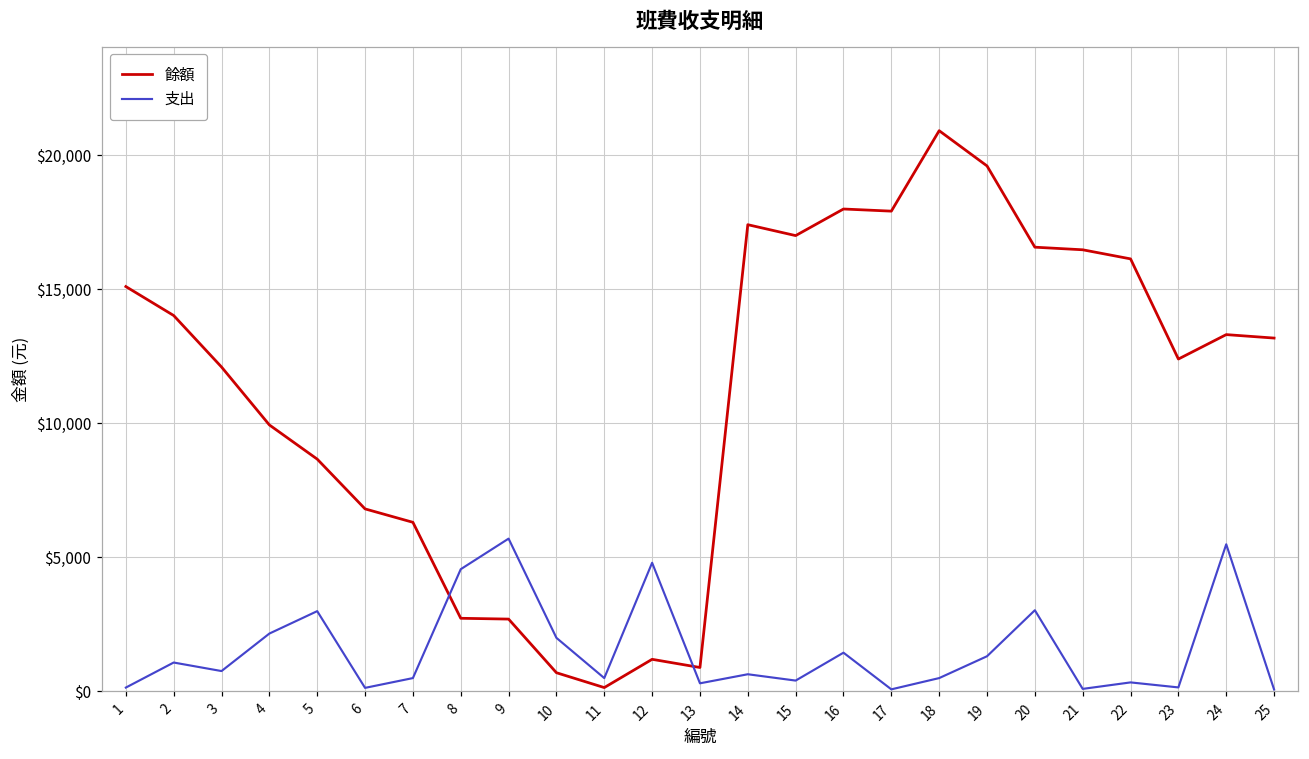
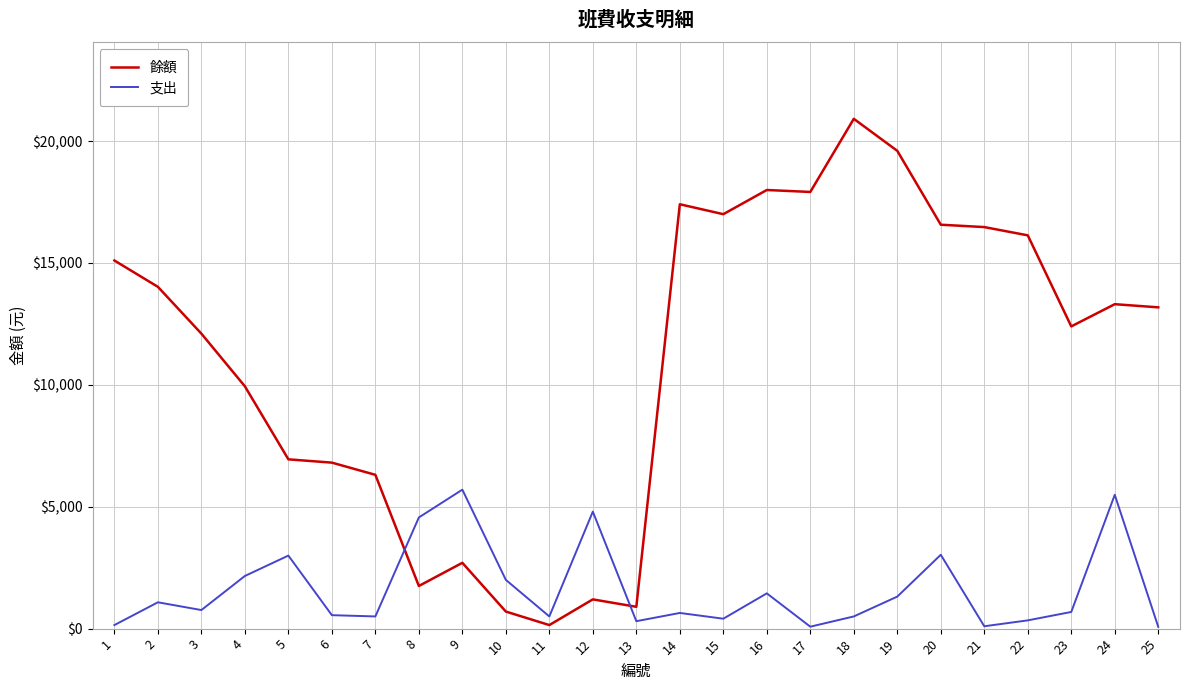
  {
    "餘額": {
      "1": "$15,100",
      "2": "$14,000",
      "3": "$12,100",
      "4": "$9,900",
-     "5": "$8,700",
+     "5": "$6,900",
      "6": "$6,800",
      "7": "$6,300",
-     "8": "$2,700",
+     "8": "$1,700",
      "9": "$2,700",
      "10": "$700",
      "11": "$100",
      "12": "$1,200",
      "13": "$900",
      "14": "$17,400",
      "15": "$17,000",
      "16": "$18,000",
      "17": "$17,900",
      "18": "$20,900",
      "19": "$19,600",
      "20": "$16,600",
      "21": "$16,500",
      "22": "$16,100",
      "23": "$12,400",
      "24": "$13,300",
      "25": "$13,200"
    },
    "支出": {
      "1": "$100",
      "2": "$1,100",
      "3": "$800",
      "4": "$2,200",
      "5": "$3,000",
-     "6": "$100",
+     "6": "$600",
      "7": "$500",
      "8": "$4,600",
      "9": "$5,700",
      "10": "$2,000",
      "11": "$500",
      "12": "$4,800",
      "13": "$300",
      "14": "$600",
      "15": "$400",
      "16": "$1,400",
      "17": "$100",
      "18": "$500",
      "19": "$1,300",
      "20": "$3,000",
      "21": "$100",
      "22": "$300",
-     "23": "$200",
+     "23": "$700",
      "24": "$5,500",
      "25": "$100"
    }
  }
